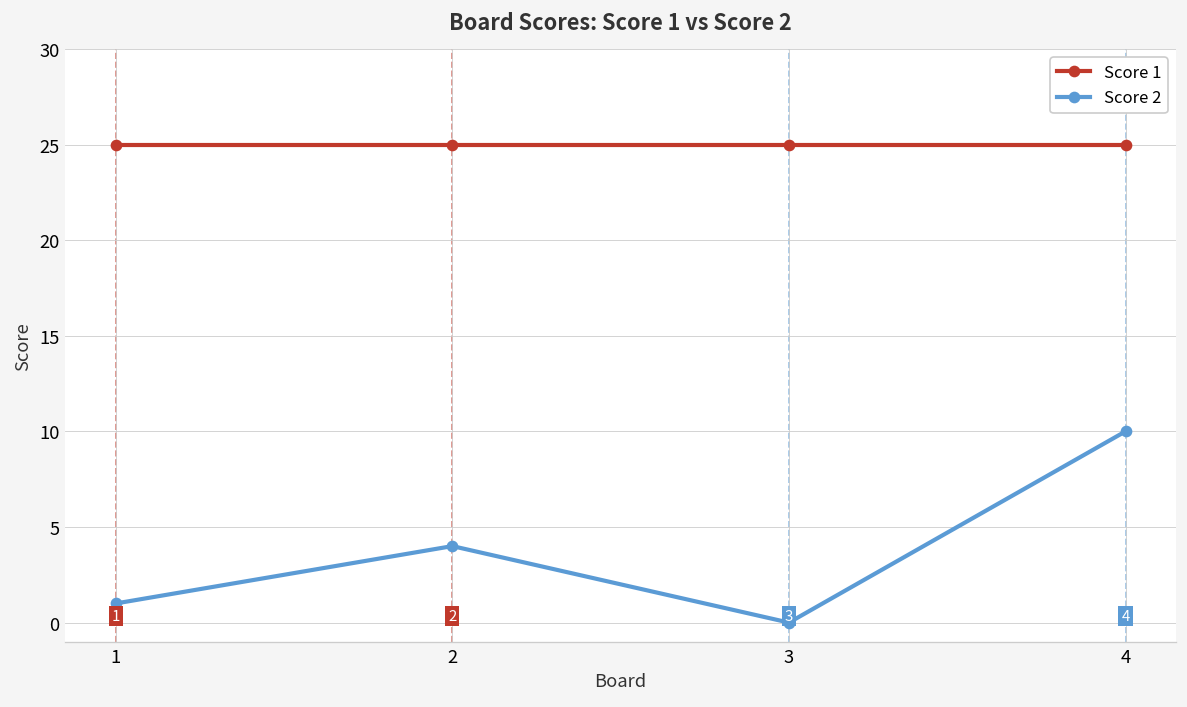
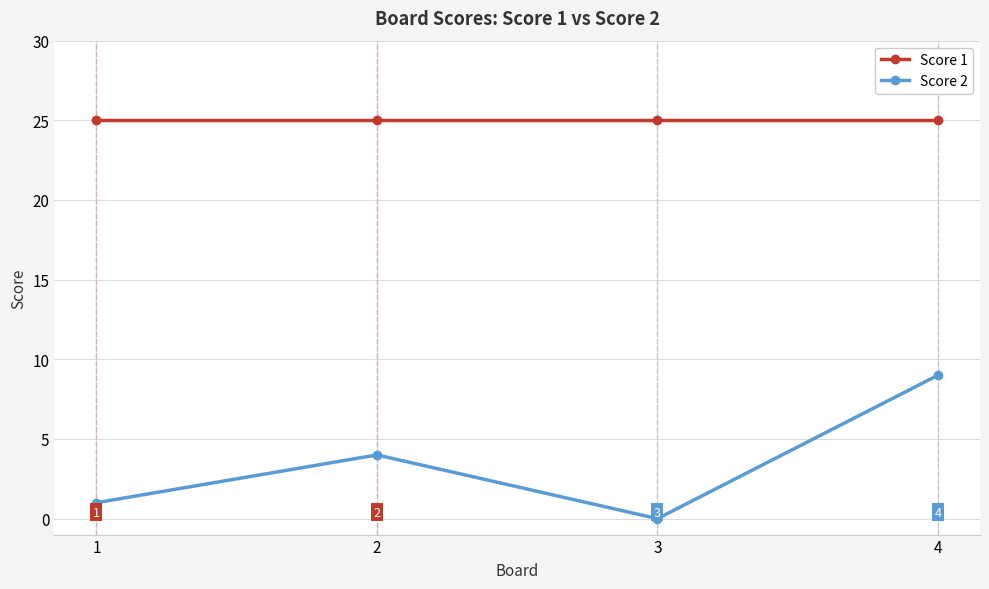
  {
    "Score 1": {
      "1": 25,
      "2": 25,
      "3": 25,
      "4": 25
    },
    "Score 2": {
      "2": 4,
-     "4": 10
+     "4": 9
    }
  }
